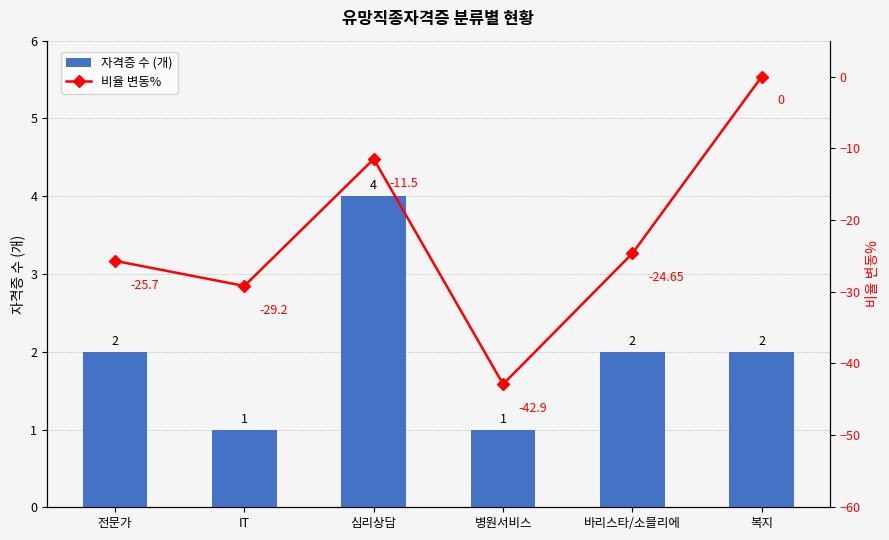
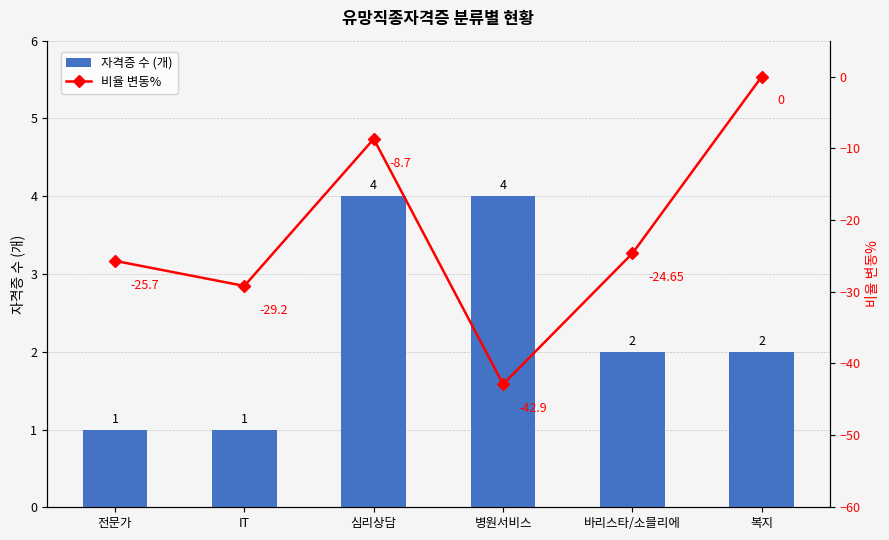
  {
    "자격증 수 (개)": {
-     "전문가": 2,
+     "전문가": 1,
      "IT": 1,
      "심리상담": 4,
-     "병원서비스": 1,
+     "병원서비스": 4,
      "바리스타/소믈리에": 2,
      "복지": 2
    },
    "비율 변동%": {
      "전문가": -25.7,
      "IT": -29.2,
-     "심리상담": -11.5,
+     "심리상담": -8.7,
      "병원서비스": -42.9,
      "바리스타/소믈리에": -24.65,
      "복지": 0
    }
  }
